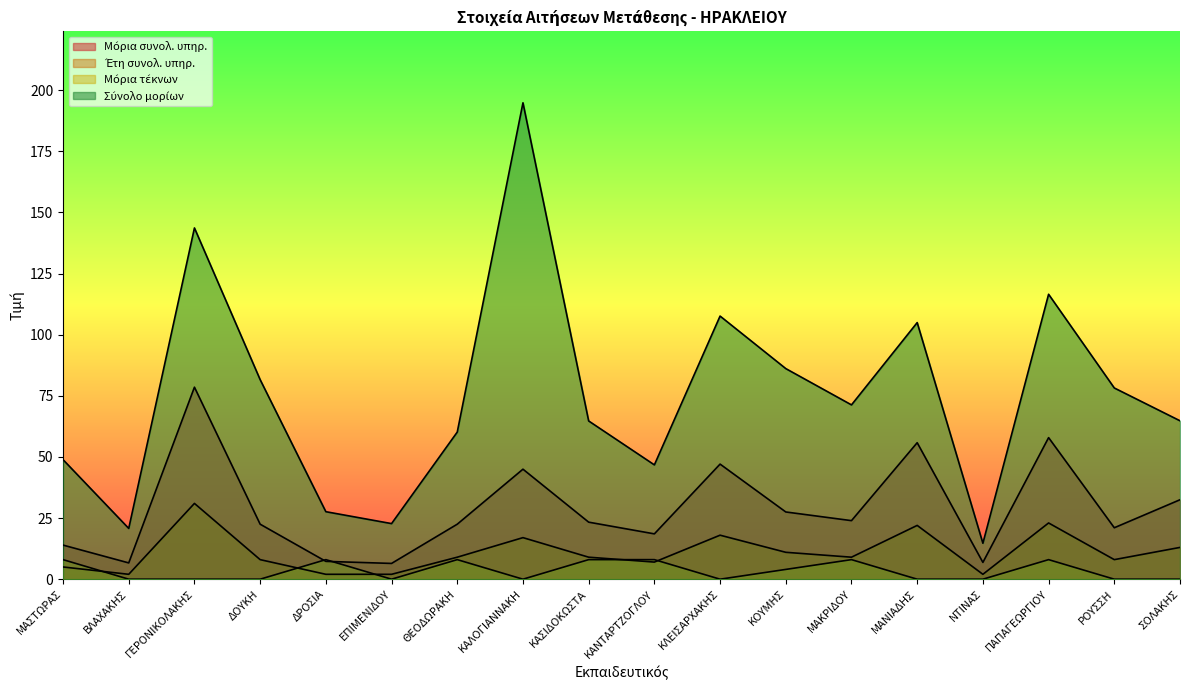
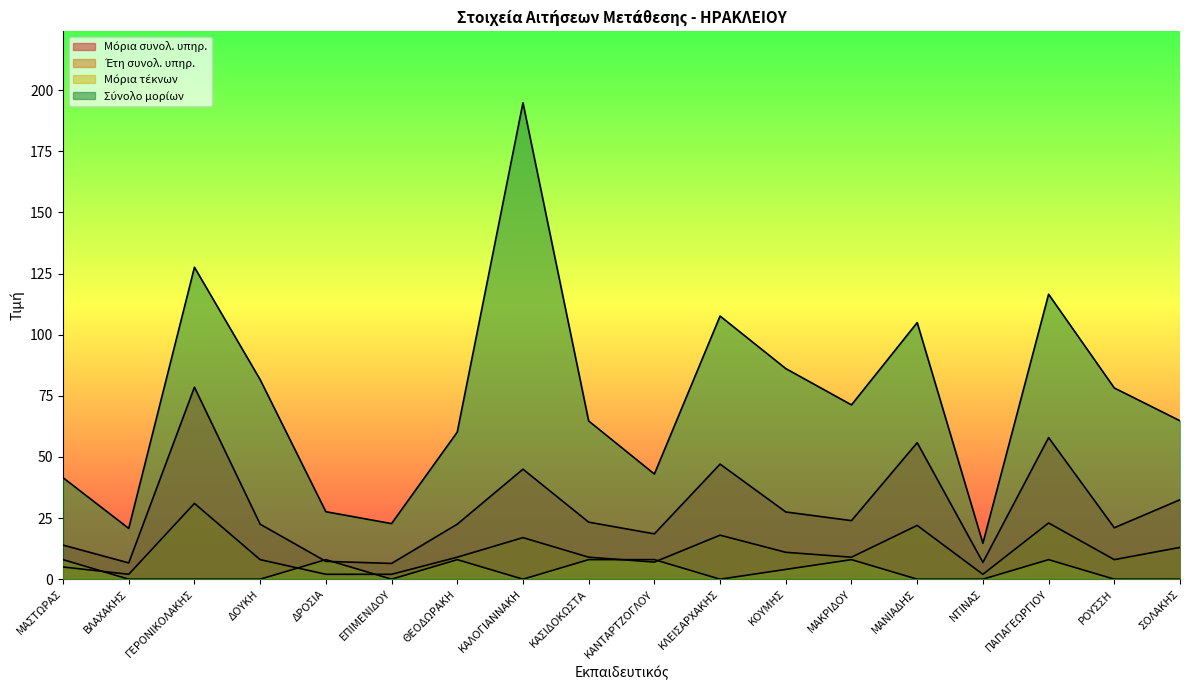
  {
    "Σύνολο μορίων": {
-     "ΜΑΣΤΩΡΑΣ": 49,
+     "ΜΑΣΤΩΡΑΣ": 42,
      "ΒΛΑΧΑΚΗΣ": 21,
-     "ΓΕΡΟΝΙΚΟΛΑΚΗΣ": 144,
+     "ΓΕΡΟΝΙΚΟΛΑΚΗΣ": 128,
      "ΔΟΥΚΗ": 82,
      "ΔΡΟΣΙΑ": 28,
      "ΕΠΙΜΕΝΙΔΟΥ": 23,
      "ΘΕΟΔΩΡΑΚΗ": 60,
      "ΚΑΛΟΓΙΑΝΝΑΚΗ": 195,
      "ΚΑΣΙΔΟΚΩΣΤΑ": 65,
-     "ΚΑΝΤΑΡΤΖΟΓΛΟΥ": 47,
+     "ΚΑΝΤΑΡΤΖΟΓΛΟΥ": 43,
      "ΚΛΕΙΣΑΡΧΑΚΗΣ": 108,
      "ΚΟΥΜΗΣ": 86,
      "ΜΑΚΡΙΔΟΥ": 71,
      "ΜΑΝΙΑΔΗΣ": 105,
      "ΝΤΙΝΑΣ": 15,
      "ΠΑΠΑΓΕΩΡΓΙΟΥ": 117,
      "ΡΟΥΣΣΗ": 78,
      "ΣΟΛΑΚΗΣ": 65
    }
  }
